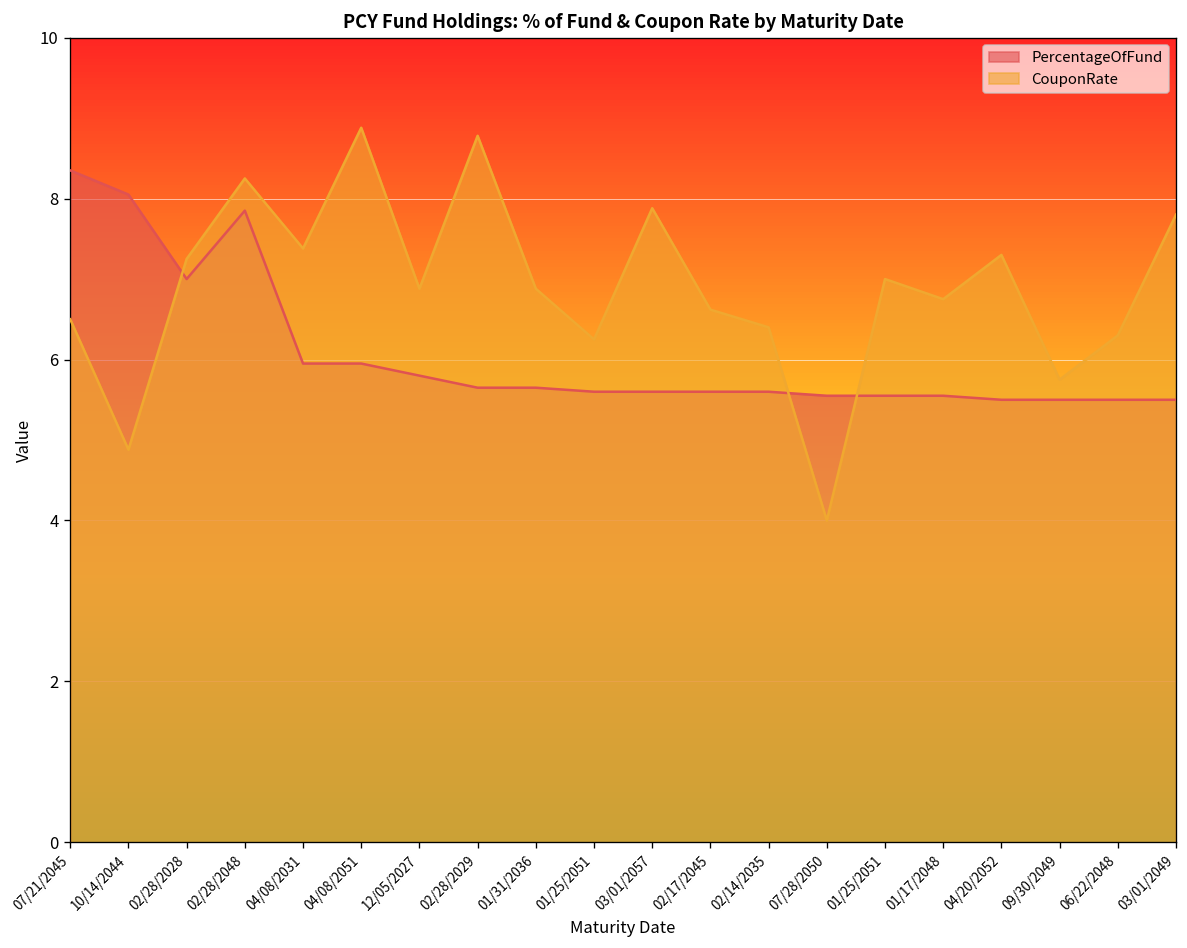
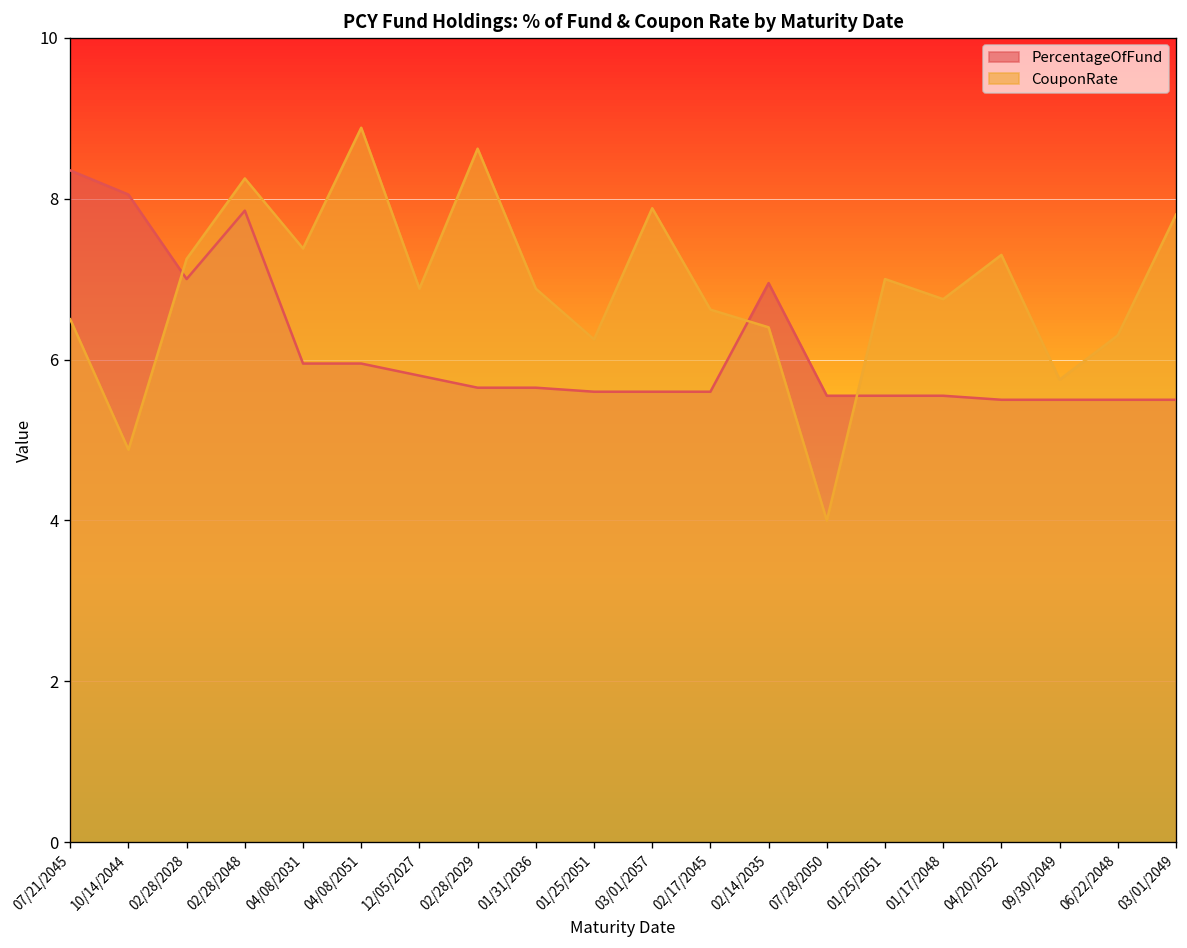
  {
    "PercentageOfFund": {
      "07/21/2045": 8.4,
      "10/14/2044": 8.1,
      "02/28/2028": 7.0,
      "02/28/2048": 7.9,
      "04/08/2031": 5.9,
      "04/08/2051": 5.9,
      "12/05/2027": 5.8,
      "02/28/2029": 5.6,
      "01/31/2036": 5.6,
      "03/01/2057": 5.6,
      "02/17/2045": 5.6,
-     "02/14/2035": 5.6,
+     "02/14/2035": 6.9,
      "07/28/2050": 5.6,
      "01/17/2048": 5.6,
      "04/20/2052": 5.5,
      "09/30/2049": 5.5,
      "06/22/2048": 5.5,
      "03/01/2049": 5.5
    },
    "CouponRate": {
      "07/21/2045": 6.5,
      "10/14/2044": 4.9,
      "02/28/2028": 7.3,
      "02/28/2048": 8.3,
      "04/08/2031": 7.4,
      "04/08/2051": 8.9,
      "12/05/2027": 6.9,
-     "02/28/2029": 8.8,
+     "02/28/2029": 8.6,
      "01/31/2036": 6.9,
      "03/01/2057": 7.9,
      "02/17/2045": 6.6,
      "02/14/2035": 6.4,
      "07/28/2050": 4.0,
      "01/17/2048": 6.8,
      "04/20/2052": 7.3,
      "09/30/2049": 5.8,
      "06/22/2048": 6.3,
      "03/01/2049": 7.8
    }
  }
